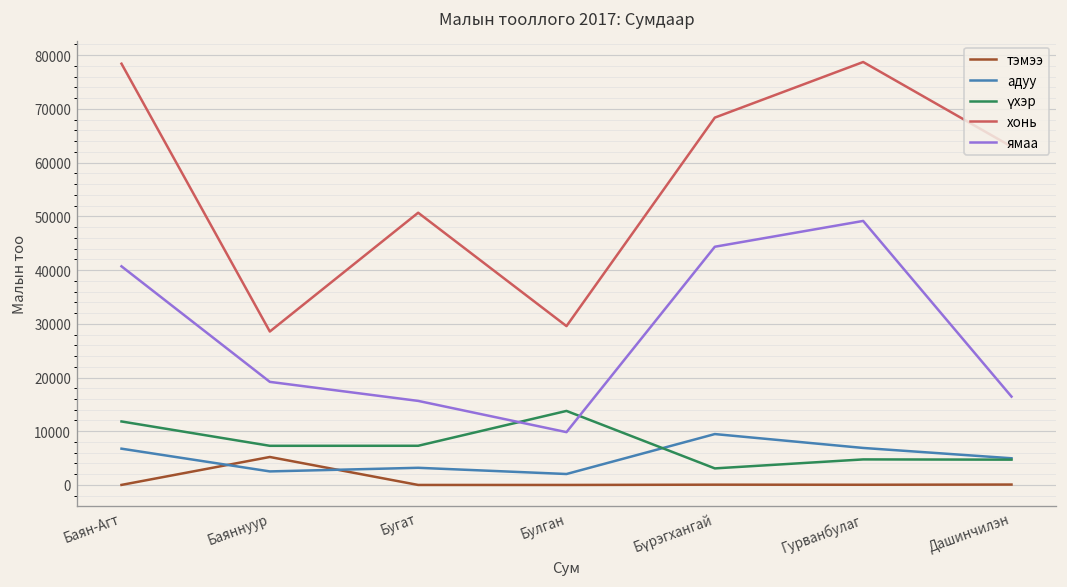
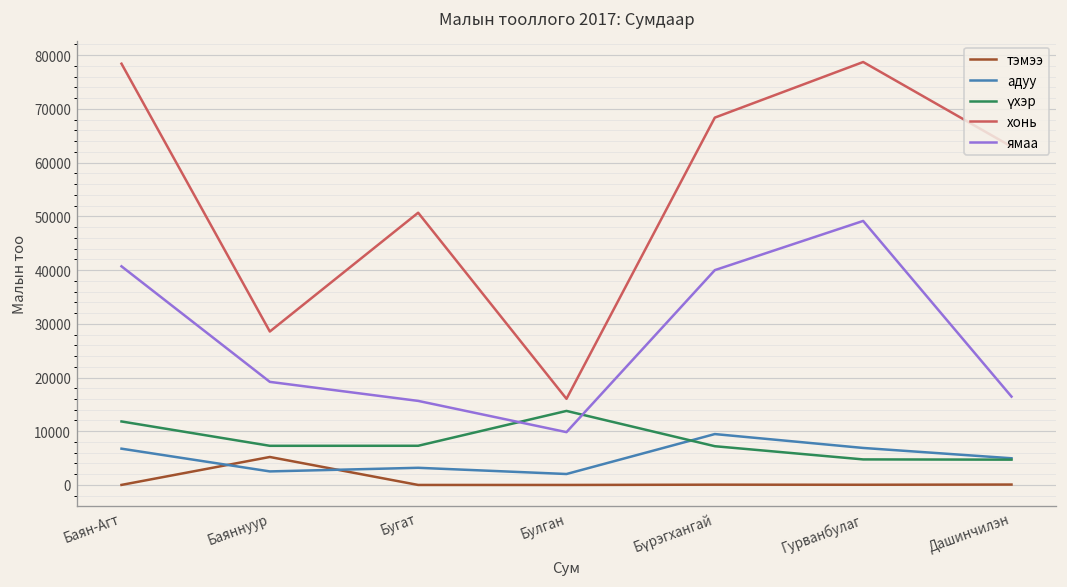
  {
    "тэмээ": {
      "Баян-Агт": 0,
      "Баяннуур": 5000,
      "Бугат": 0,
      "Булган": 0,
      "Бүрэгхангай": 0,
      "Гурванбулаг": 0,
      "Дашинчилэн": 0
    },
    "адуу": {
      "Баян-Агт": 7000,
      "Баяннуур": 3000,
      "Бугат": 3000,
      "Булган": 2000,
      "Бүрэгхангай": 9000,
      "Гурванбулаг": 7000
    },
    "үхэр": {
      "Баян-Агт": 12000,
      "Баяннуур": 7000,
      "Бугат": 7000,
      "Булган": 14000,
-     "Бүрэгхангай": 3000,
+     "Бүрэгхангай": 7000,
      "Гурванбулаг": 5000
    },
    "хонь": {
      "Баян-Агт": 78000,
      "Баяннуур": 29000,
      "Бугат": 51000,
-     "Булган": 30000,
+     "Булган": 16000,
      "Бүрэгхангай": 68000,
      "Гурванбулаг": 79000,
      "Дашинчилэн": 63000
    },
    "ямаа": {
      "Баян-Агт": 41000,
      "Баяннуур": 19000,
      "Бугат": 16000,
      "Булган": 10000,
-     "Бүрэгхангай": 44000,
+     "Бүрэгхангай": 40000,
      "Гурванбулаг": 49000,
      "Дашинчилэн": 16000
    }
  }
